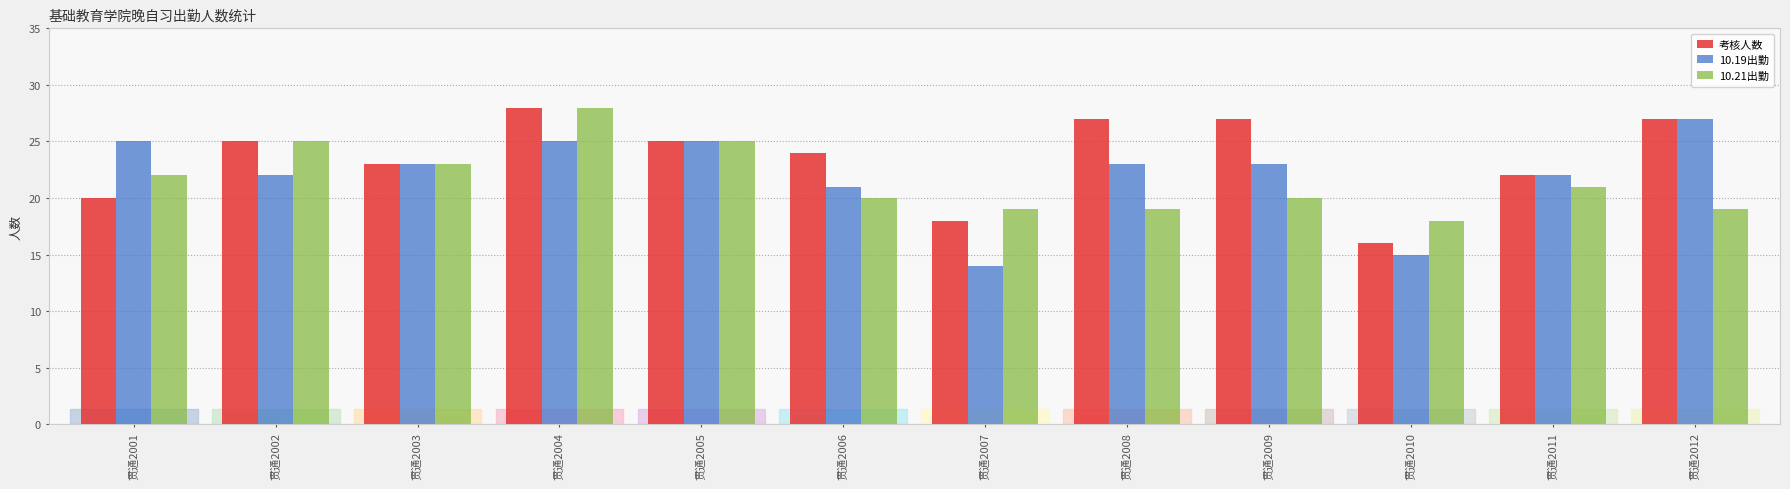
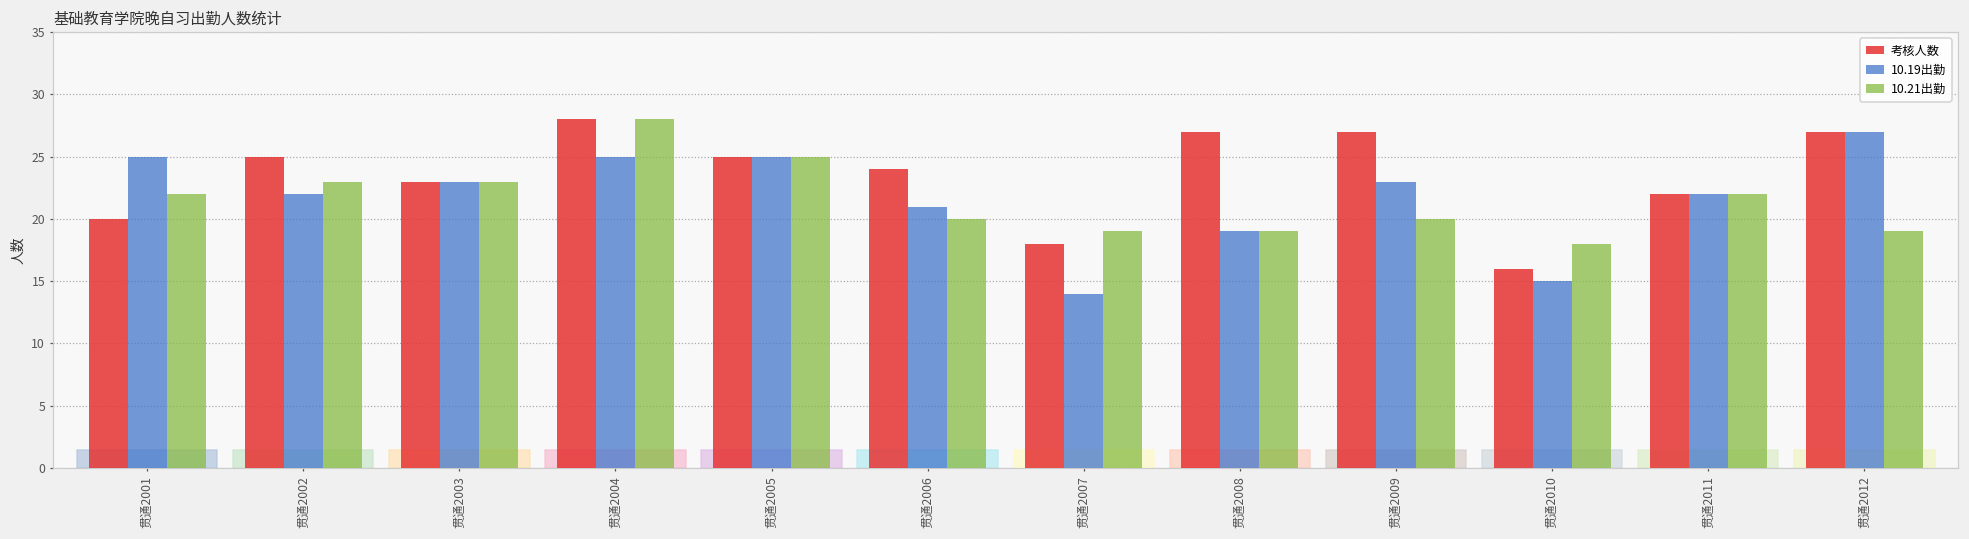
  {
    "考核人数": {
      "贯通2001": 20,
      "贯通2002": 25,
      "贯通2003": 23,
      "贯通2004": 28,
      "贯通2005": 25,
      "贯通2006": 24,
      "贯通2007": 18,
      "贯通2008": 27,
      "贯通2009": 27,
      "贯通2010": 16,
      "贯通2011": 22,
      "贯通2012": 27
    },
    "10.19出勤": {
      "贯通2001": 25,
      "贯通2002": 22,
      "贯通2003": 23,
      "贯通2004": 25,
      "贯通2005": 25,
      "贯通2006": 21,
      "贯通2007": 14,
-     "贯通2008": 23,
+     "贯通2008": 19,
      "贯通2009": 23,
      "贯通2010": 15,
      "贯通2011": 22,
      "贯通2012": 27
    },
    "10.21出勤": {
      "贯通2001": 22,
-     "贯通2002": 25,
+     "贯通2002": 23,
      "贯通2003": 23,
      "贯通2004": 28,
      "贯通2005": 25,
      "贯通2006": 20,
      "贯通2007": 19,
      "贯通2008": 19,
      "贯通2009": 20,
      "贯通2010": 18,
-     "贯通2011": 21,
+     "贯通2011": 22,
      "贯通2012": 19
    }
  }
